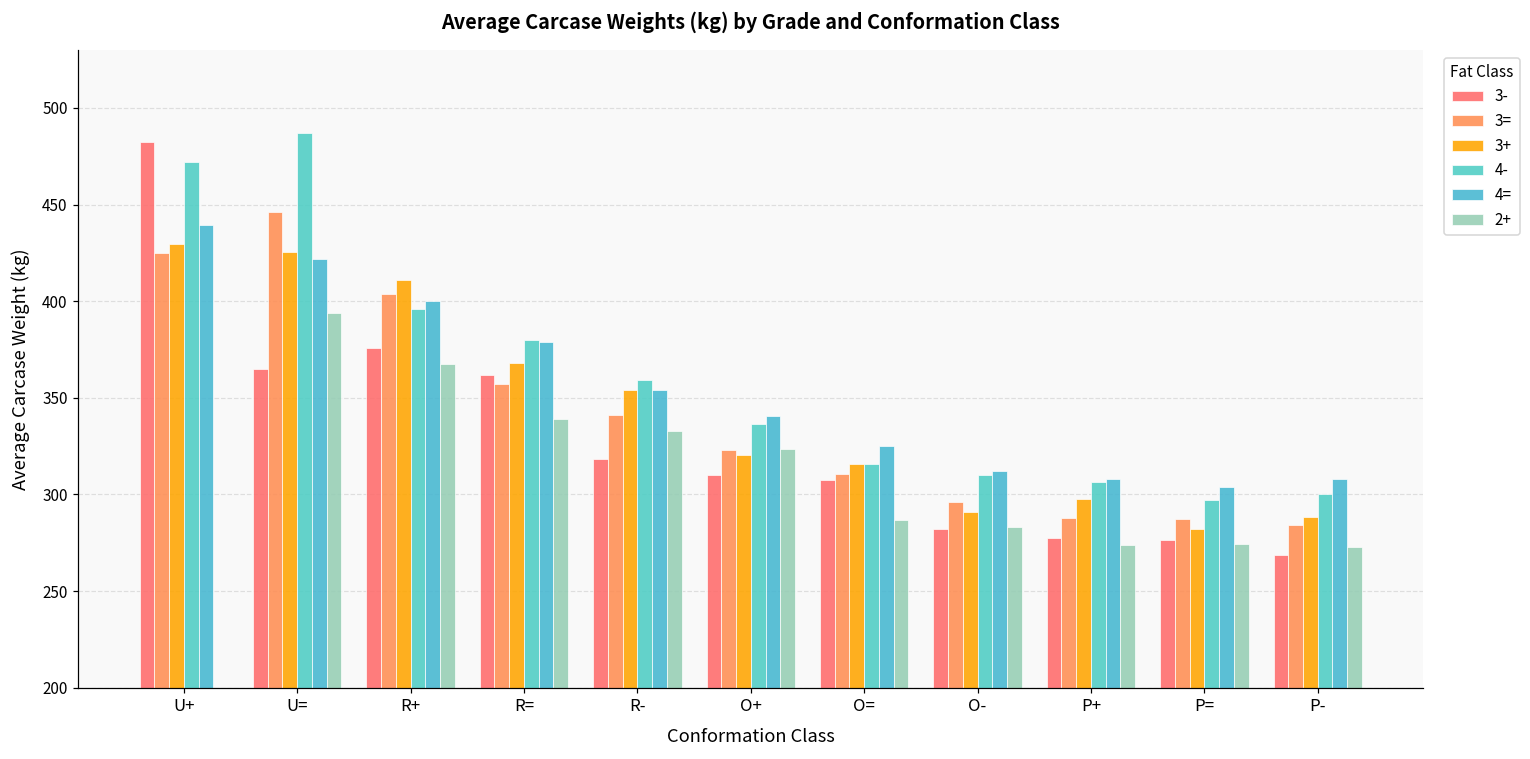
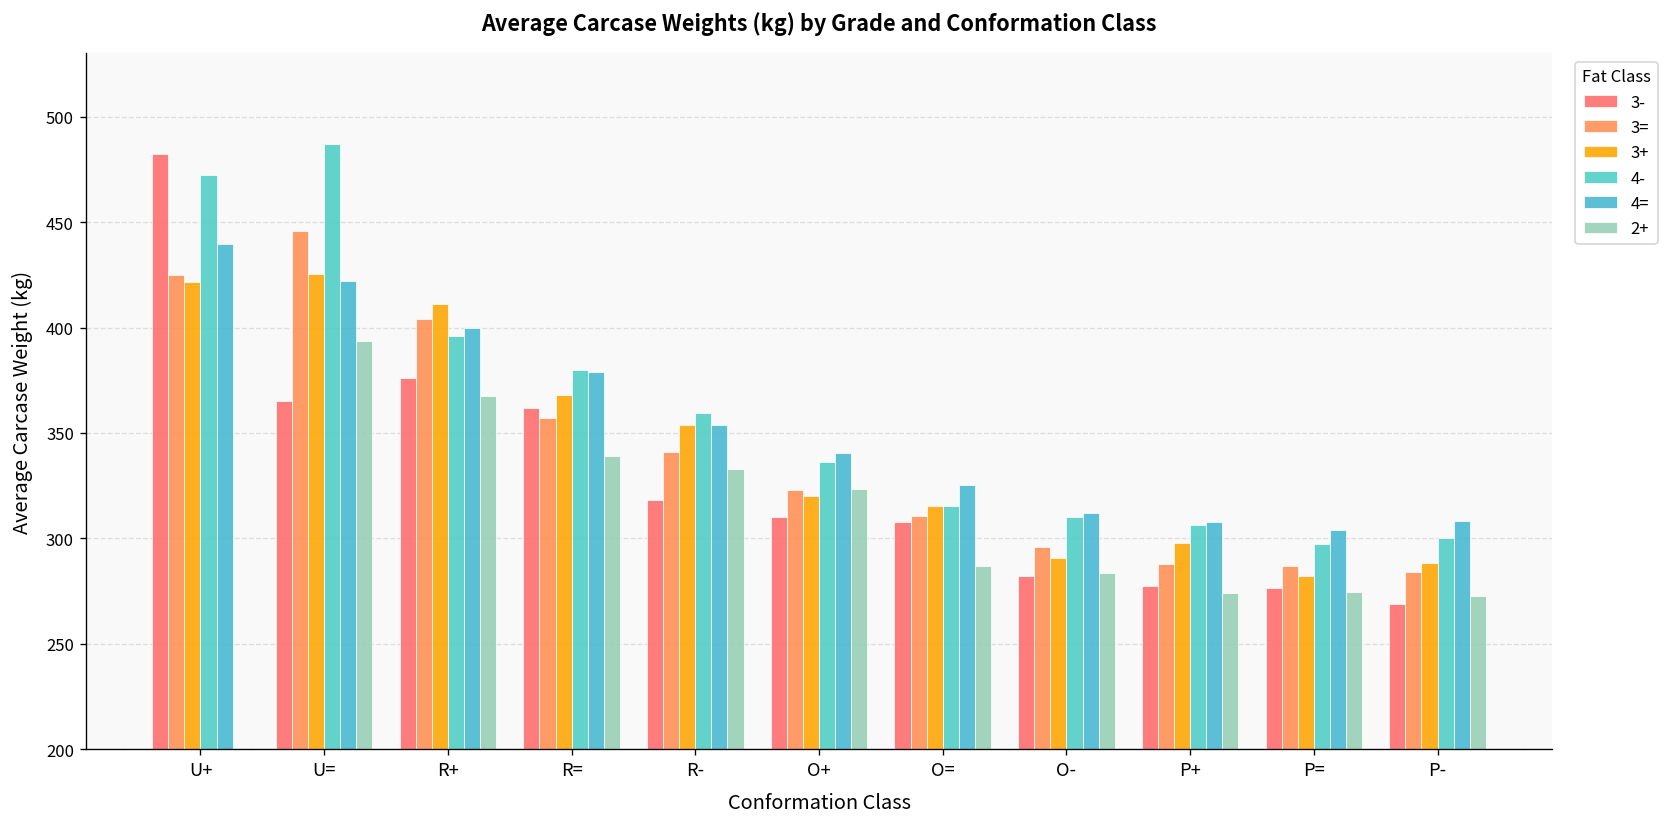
  {
    "3+": {
-     "U+": 430,
+     "U+": 422,
      "U=": 425,
      "R+": 411,
      "R=": 368,
      "R-": 354,
      "O+": 320,
      "O=": 316,
      "O-": 291,
      "P+": 298,
      "P=": 282,
      "P-": 288
    }
  }
